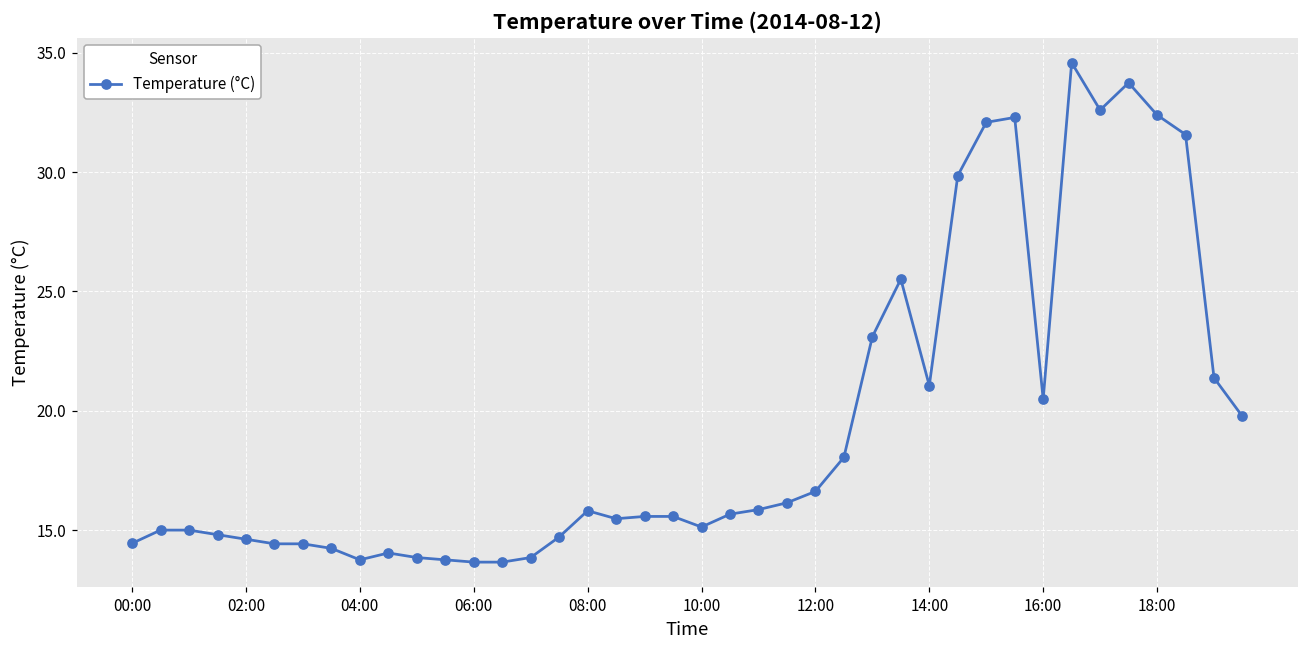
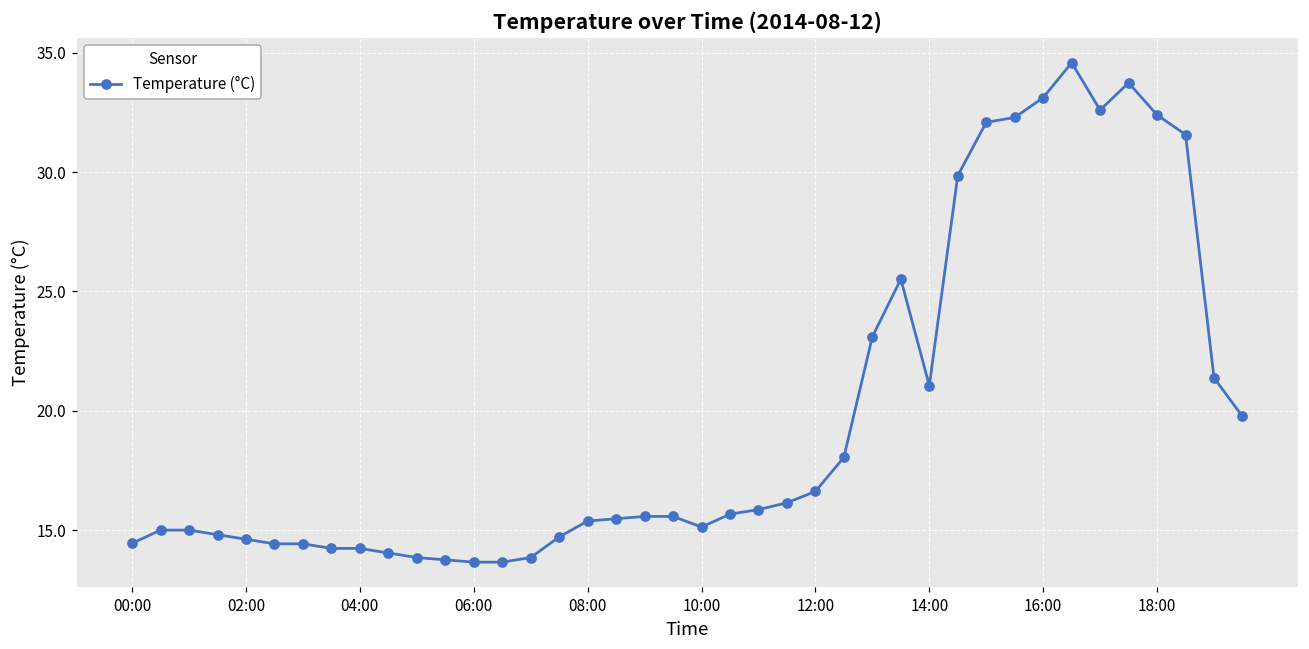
  {
    "00:00": 14.4,
    "02:00": 14.6,
-   "04:00": 13.8,
+   "04:00": 14.2,
    "06:00": 13.7,
-   "08:00": 15.8,
+   "08:00": 15.4,
    "10:00": 15.1,
    "12:00": 16.6,
    "14:00": 21.1,
-   "16:00": 20.5,
+   "16:00": 33.1,
    "18:00": 32.4
  }
